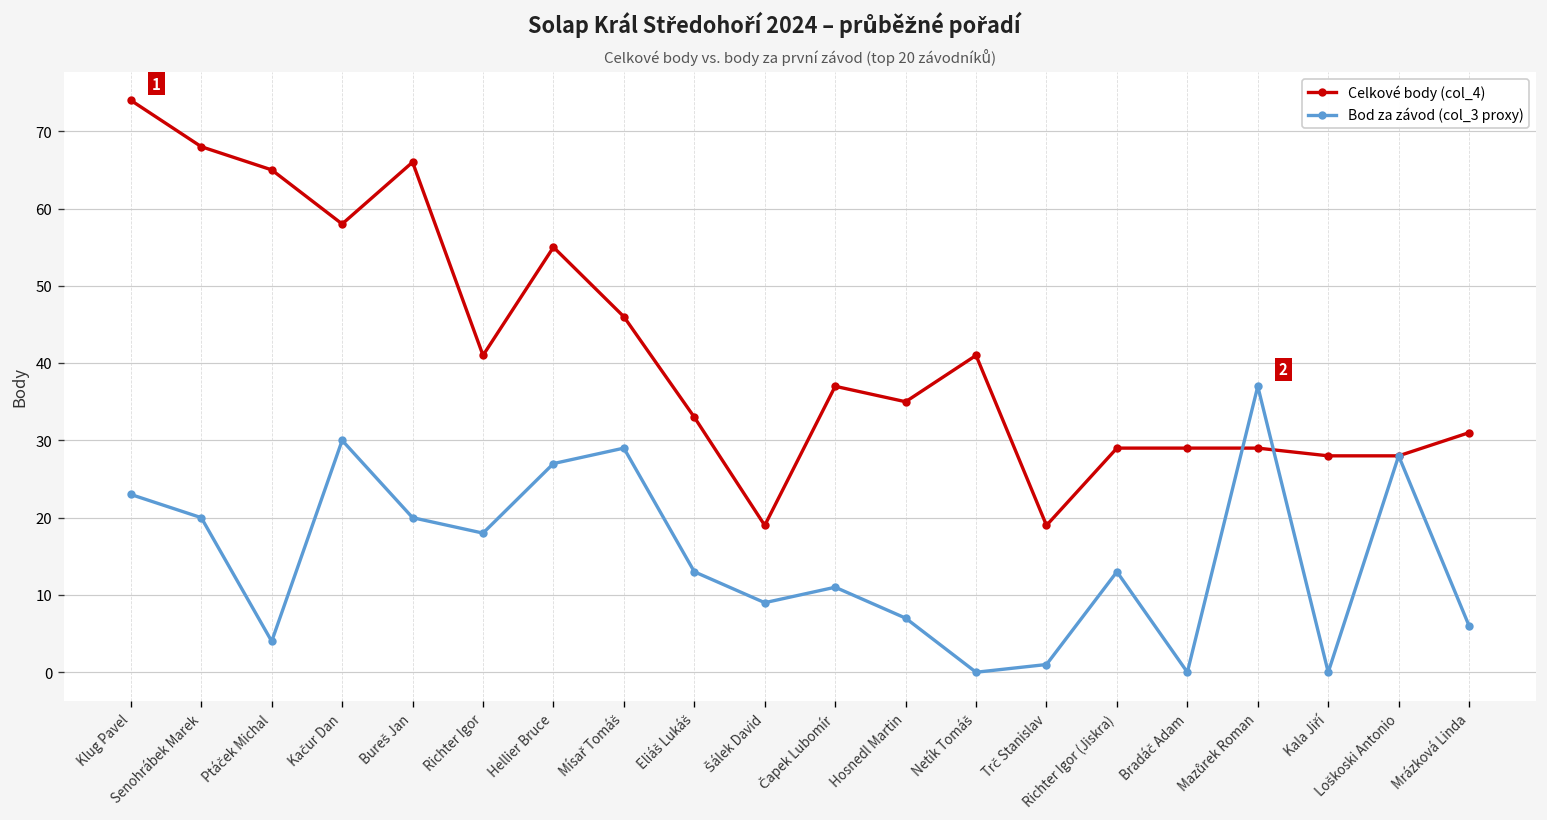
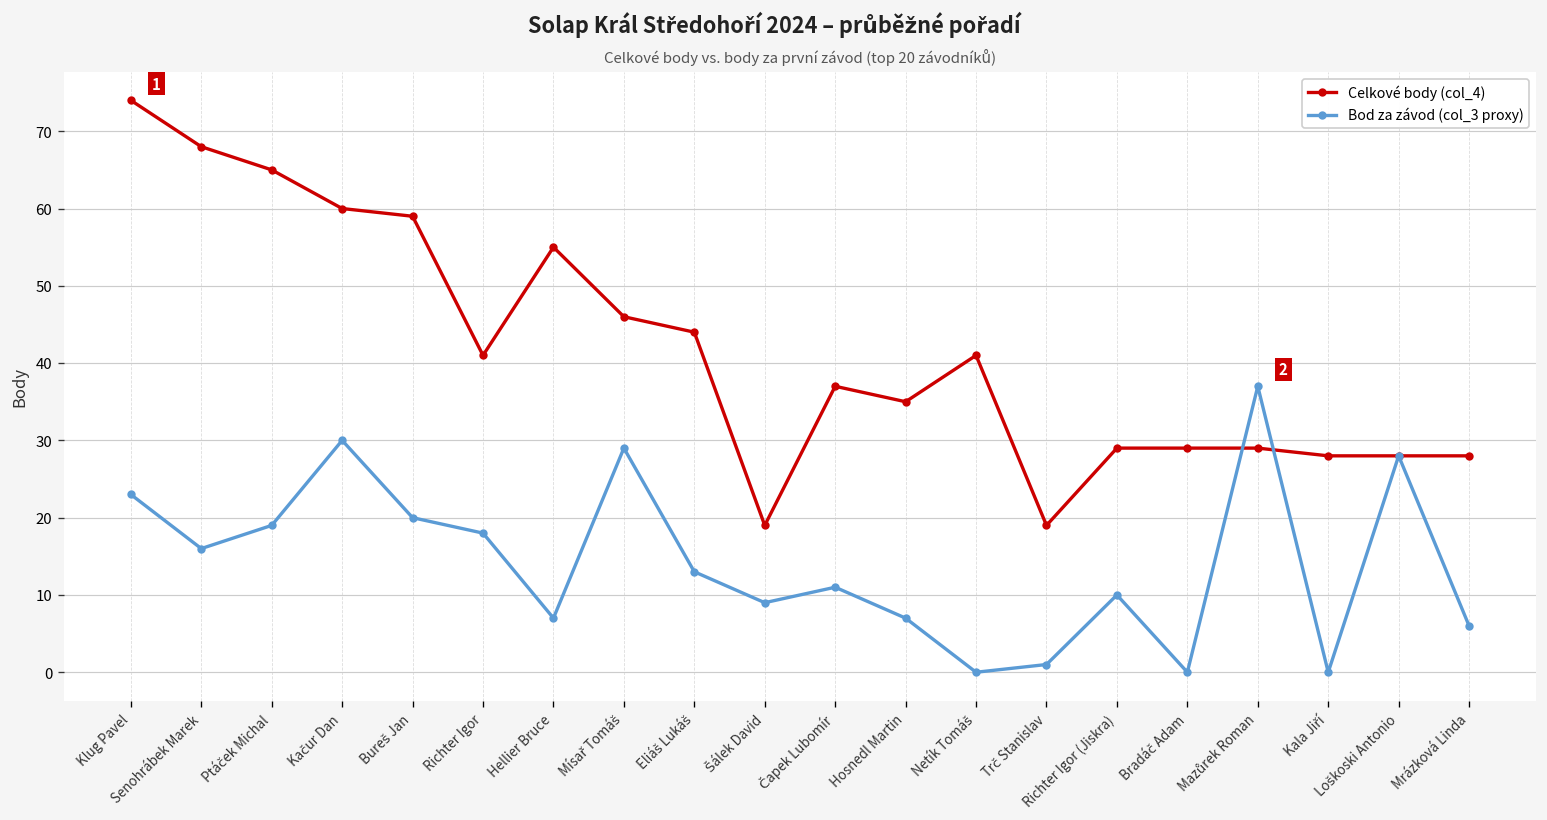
  {
    "Celkové body (col_4)": {
      "Senohrábek Marek": 68,
      "Ptáček Michal": 65,
-     "Kačur Dan": 58,
-     "Bureš Jan": 66,
+     "Kačur Dan": 60,
+     "Bureš Jan": 59,
      "Richter Igor": 41,
      "Hellier Bruce": 55,
      "Mísař Tomáš": 46,
-     "Eliáš Lukáš": 33,
+     "Eliáš Lukáš": 44,
      "Šálek David": 19,
      "Čapek Lubomír": 37,
      "Hosnedl Martin": 35,
      "Netík Tomáš": 41,
      "Trč Stanislav": 19,
      "Richter Igor (Jiskra)": 29,
      "Bradáč Adam": 29,
      "Mazůrek Roman": 29,
      "Kala Jiří": 28,
-     "Mrázková Linda": 31
+     "Mrázková Linda": 28
    },
    "Bod za závod (col_3 proxy)": {
      "Klug Pavel": 23,
-     "Senohrábek Marek": 20,
-     "Ptáček Michal": 4,
+     "Senohrábek Marek": 16,
+     "Ptáček Michal": 19,
      "Kačur Dan": 30,
      "Bureš Jan": 20,
      "Richter Igor": 18,
-     "Hellier Bruce": 27,
+     "Hellier Bruce": 7,
      "Mísař Tomáš": 29,
      "Eliáš Lukáš": 13,
      "Šálek David": 9,
      "Čapek Lubomír": 11,
      "Hosnedl Martin": 7,
      "Netík Tomáš": 0,
      "Trč Stanislav": 1,
-     "Richter Igor (Jiskra)": 13,
+     "Richter Igor (Jiskra)": 10,
      "Bradáč Adam": 0,
      "Kala Jiří": 0,
      "Mrázková Linda": 6
    }
  }
